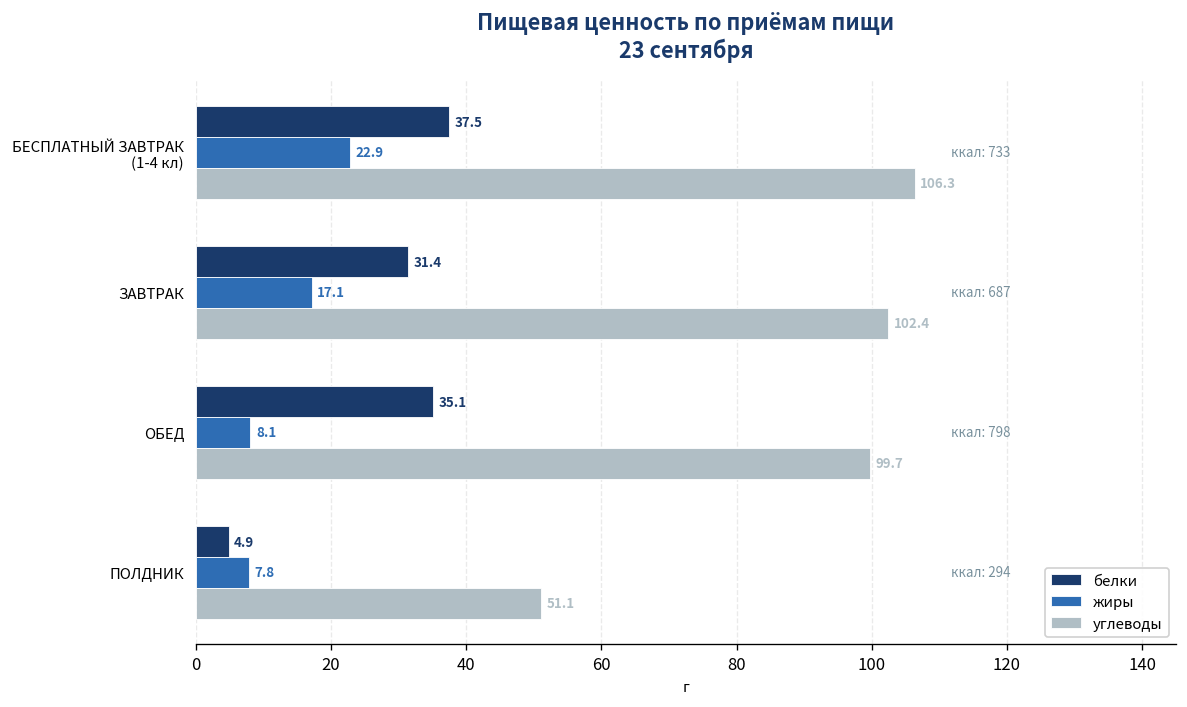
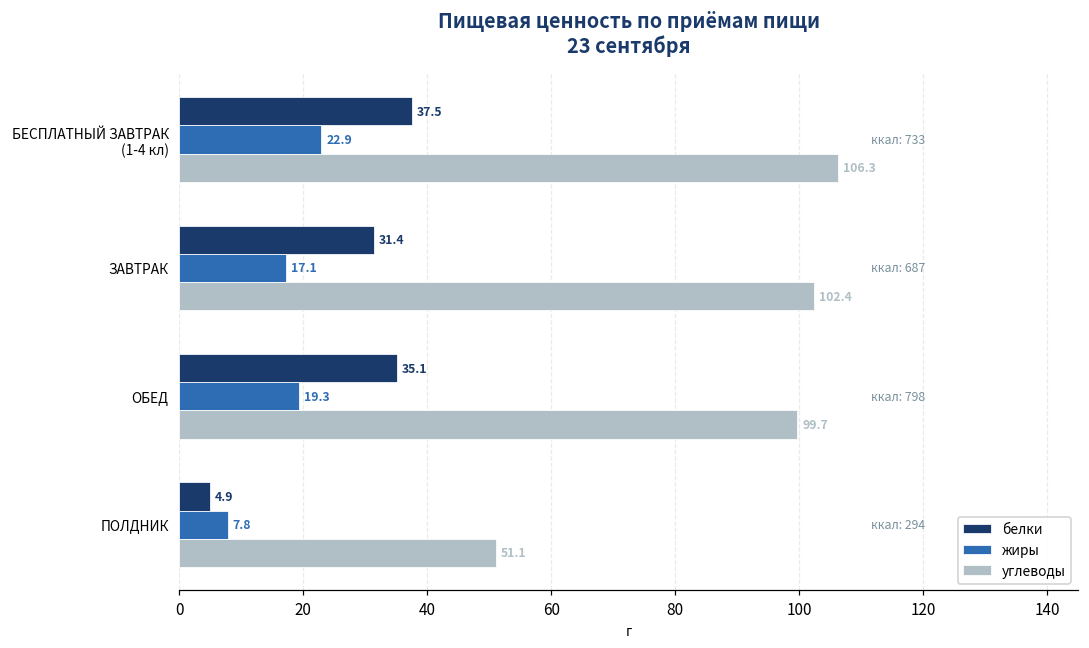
  {
    "белки": {
      "БЕСПЛАТНЫЙ ЗАВТРАК (1-4 кл)": 37.5,
      "ЗАВТРАК": 31.4,
      "ОБЕД": 35.1,
      "ПОЛДНИК": 4.9
    },
    "жиры": {
      "БЕСПЛАТНЫЙ ЗАВТРАК (1-4 кл)": 22.9,
      "ЗАВТРАК": 17.1,
-     "ОБЕД": 8.1,
+     "ОБЕД": 19.3,
      "ПОЛДНИК": 7.8
    },
    "углеводы": {
      "БЕСПЛАТНЫЙ ЗАВТРАК (1-4 кл)": 106.3,
      "ЗАВТРАК": 102.4,
      "ОБЕД": 99.7,
      "ПОЛДНИК": 51.1
    }
  }
